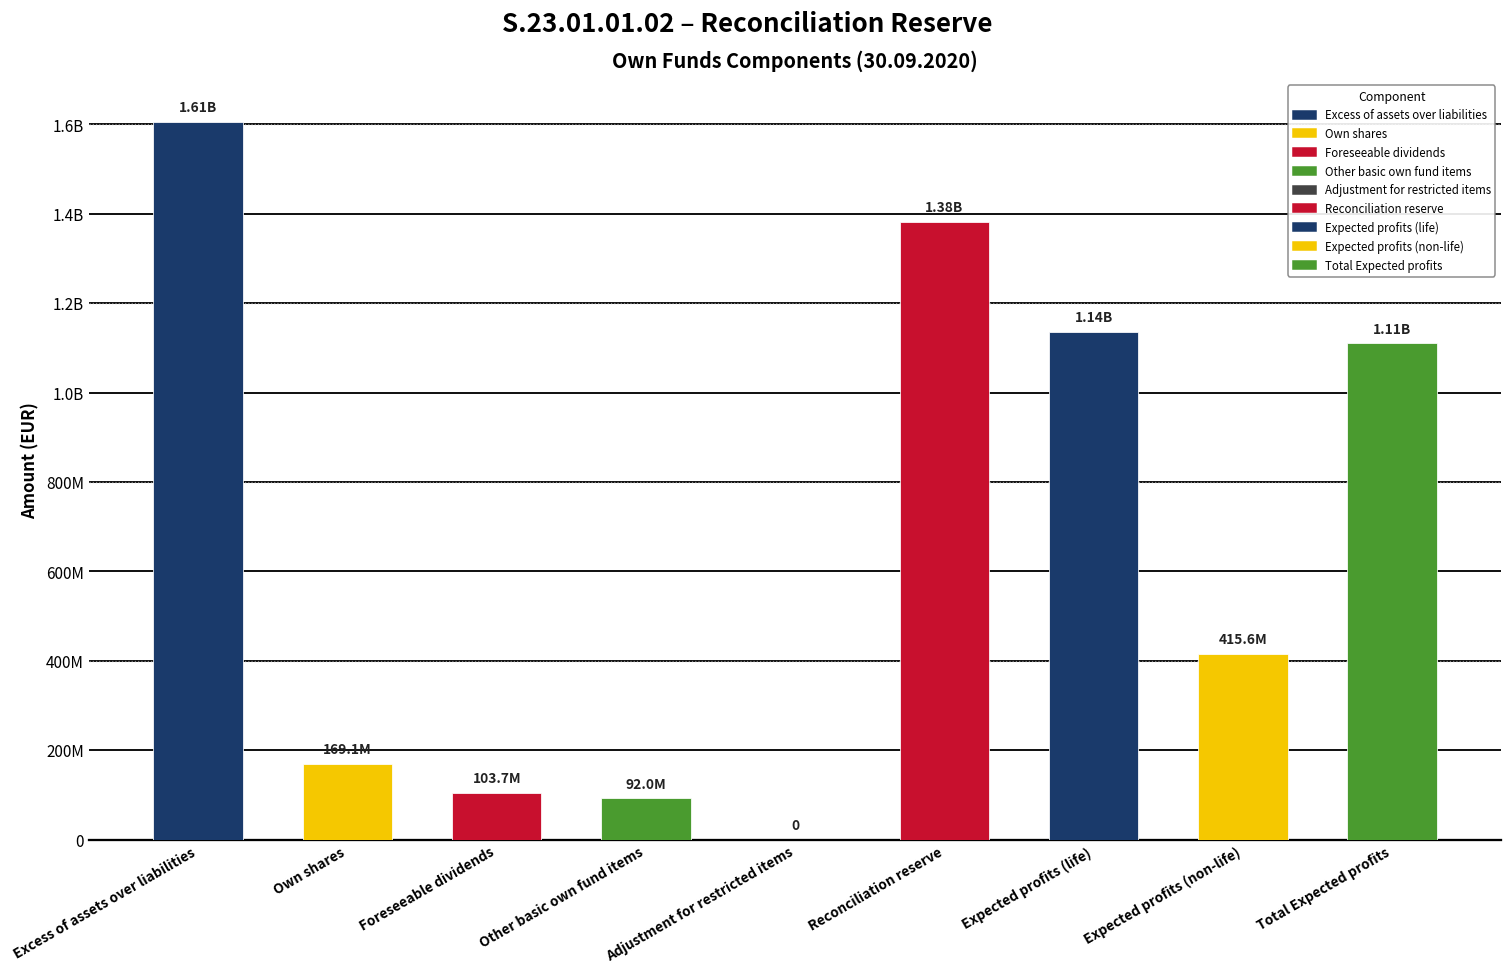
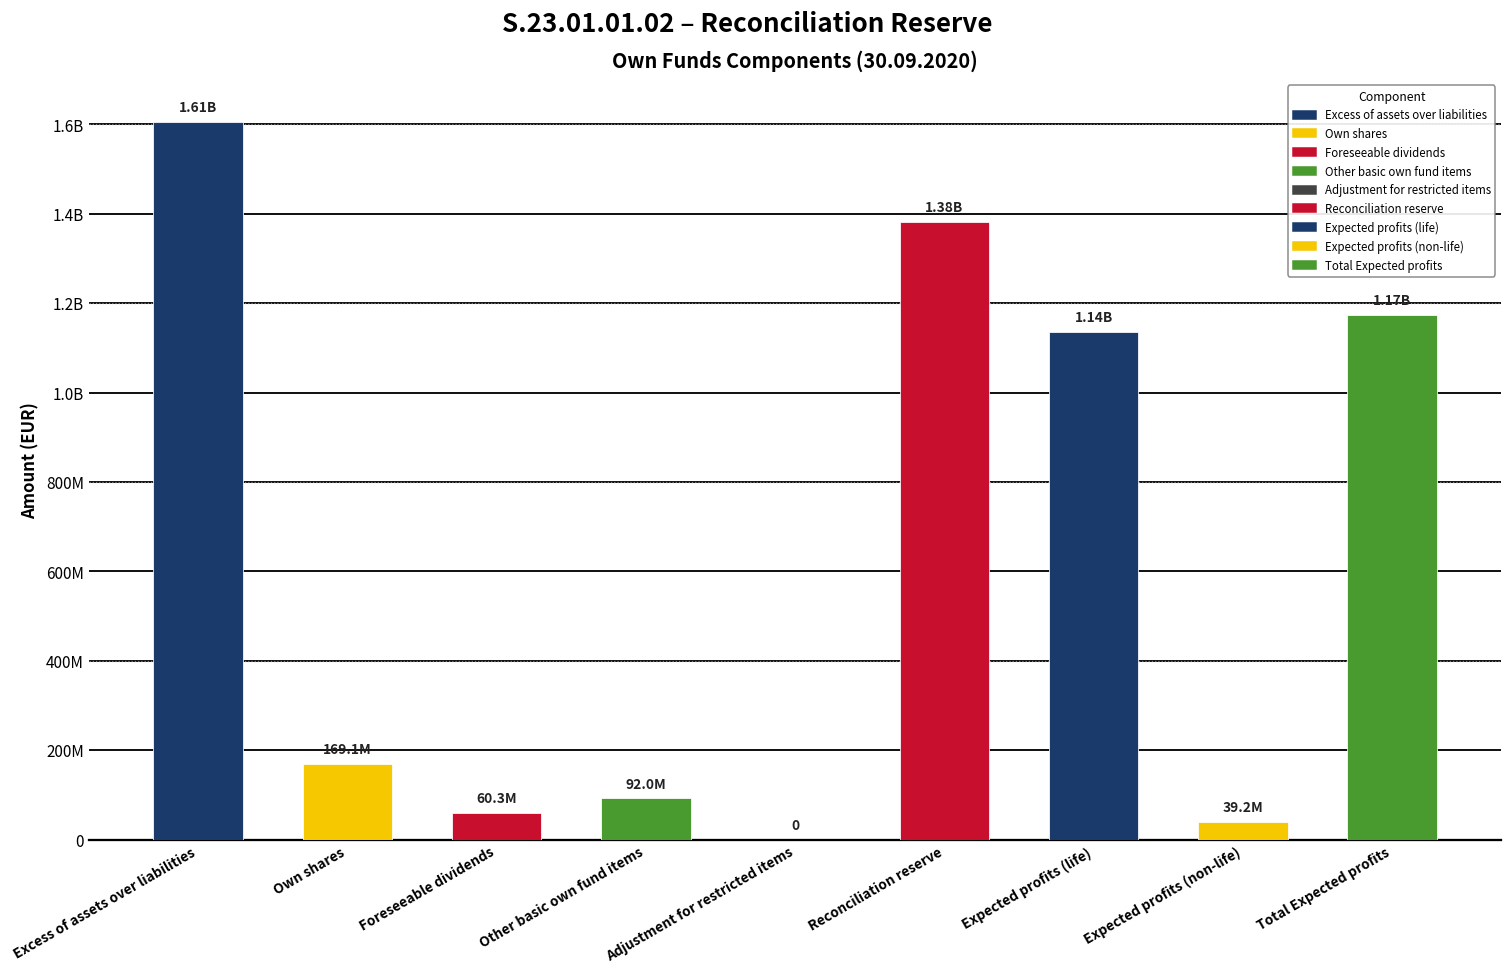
  {
    "Excess of assets over liabilities": "1.61B",
    "Own shares": "169.1M",
-   "Foreseeable dividends": "103.7M",
+   "Foreseeable dividends": "60.3M",
    "Other basic own fund items": "92.0M",
    "Adjustment for restricted items": "0",
    "Reconciliation reserve": "1.38B",
    "Expected profits (life)": "1.14B",
-   "Expected profits (non-life)": "415.6M",
-   "Total Expected profits": "1.11B"
+   "Expected profits (non-life)": "39.2M",
+   "Total Expected profits": "1.17B"
  }
